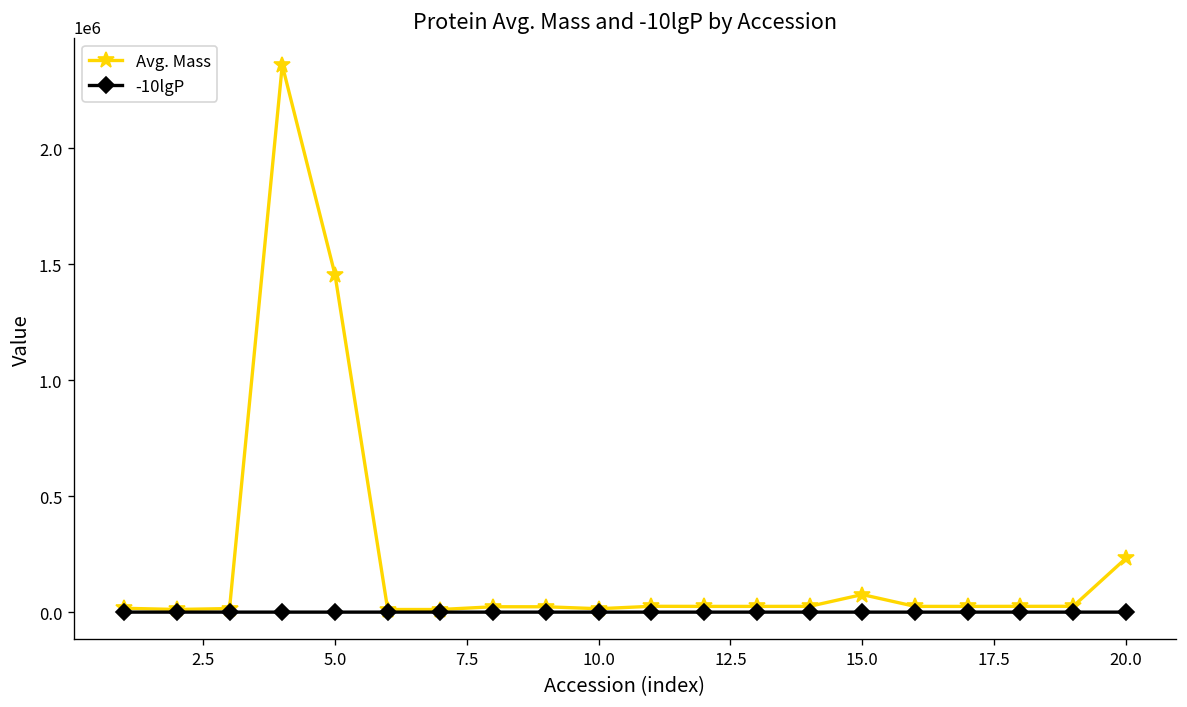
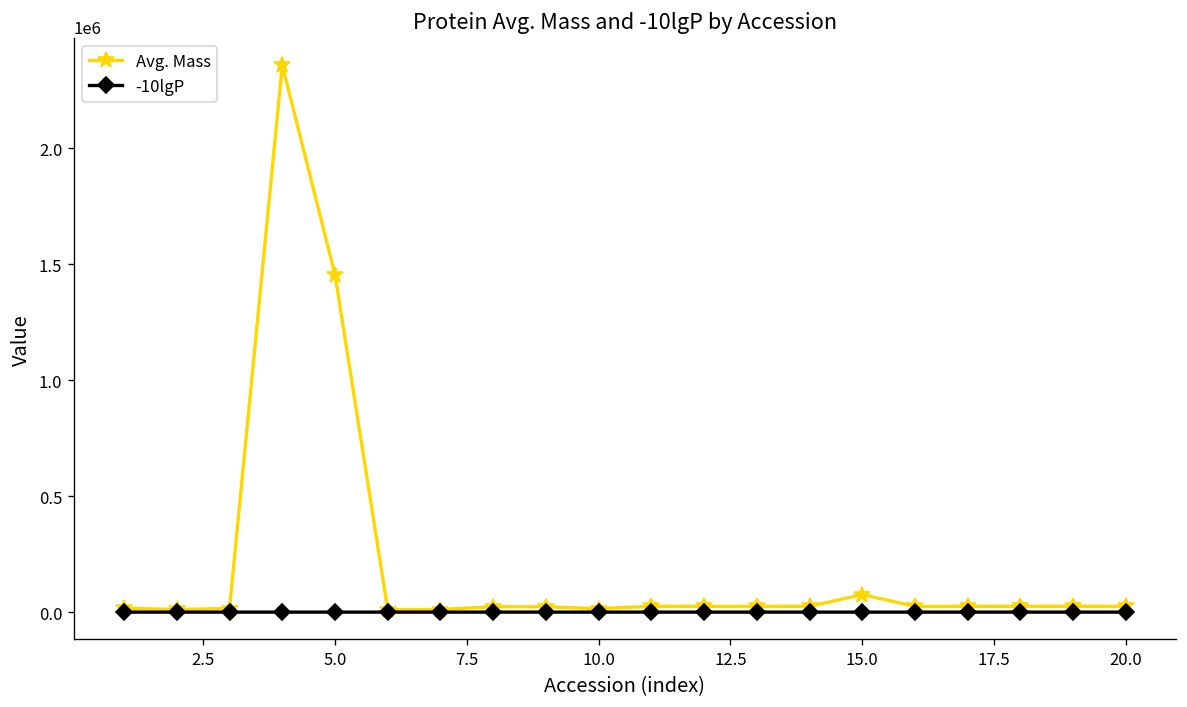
  {
    "Avg. Mass": {
      "5.0": 1460000,
      "10.0": 10000,
      "15.0": 80000,
-     "20.0": 230000
+     "20.0": 20000
    },
    "-10lgP": {
      "5.0": 0,
      "10.0": 0,
      "15.0": 0,
      "20.0": 0
    }
  }
